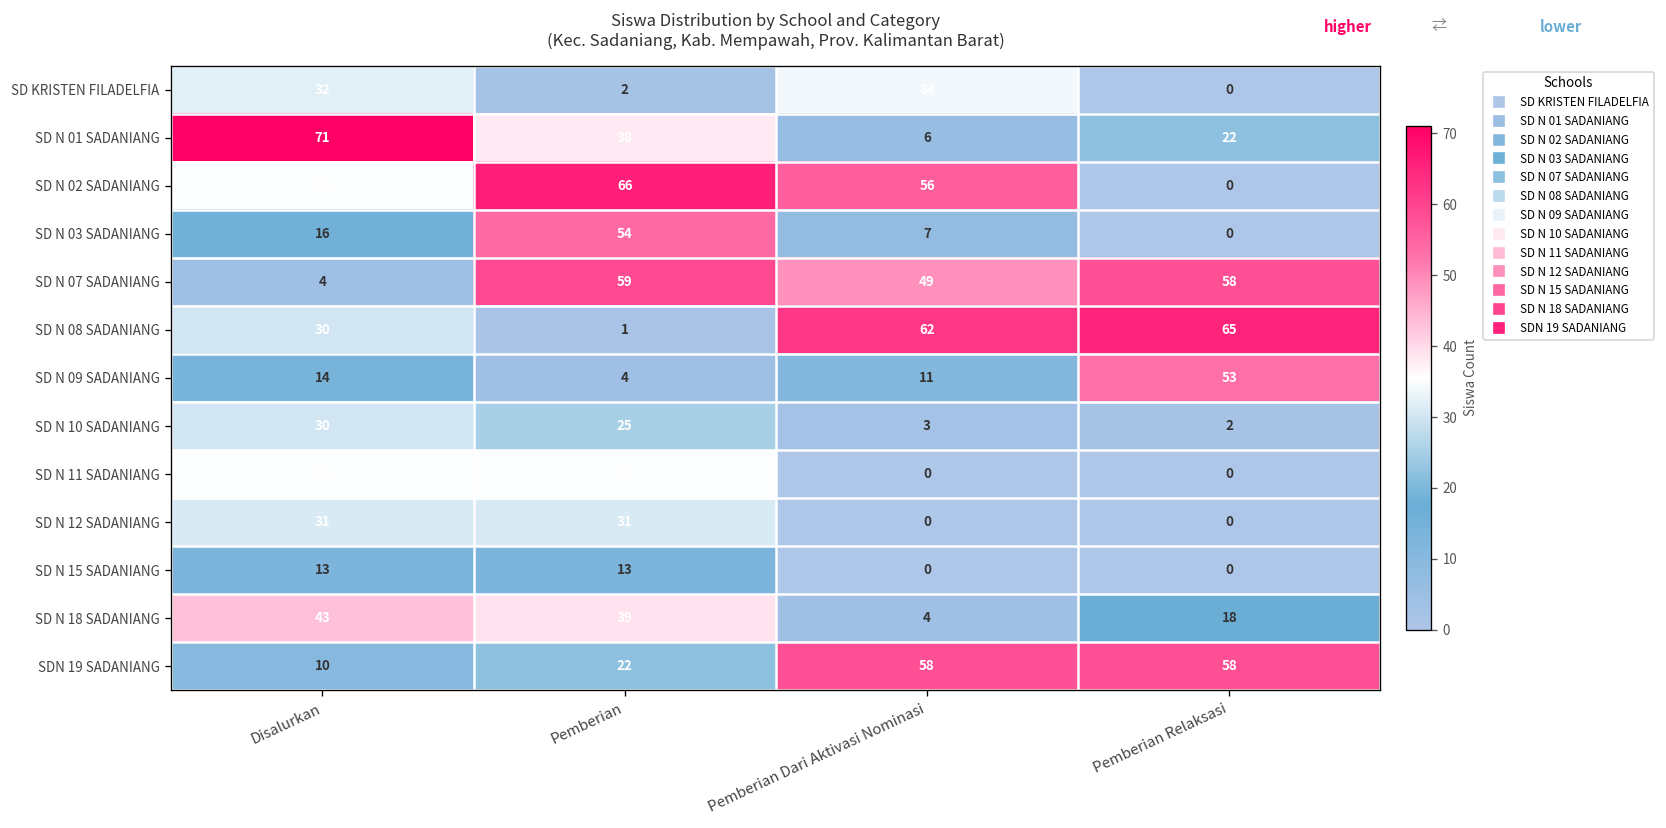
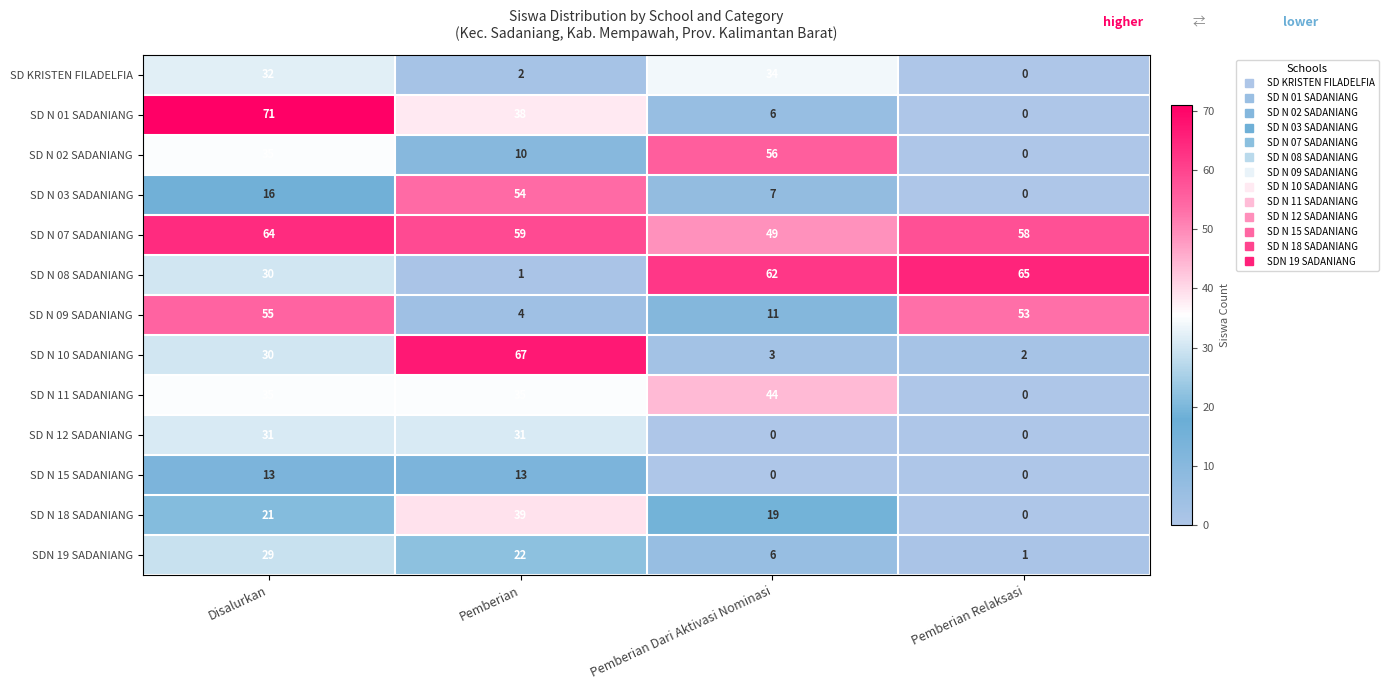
  {
    "SD KRISTEN FILADELFIA": {
      "Pemberian": 2,
      "Pemberian Relaksasi": 0
    },
    "SD N 01 SADANIANG": {
      "Disalurkan": 71,
      "Pemberian Dari Aktivasi Nominasi": 6,
-     "Pemberian Relaksasi": 22
+     "Pemberian Relaksasi": 0
    },
    "SD N 02 SADANIANG": {
-     "Pemberian": 66,
+     "Pemberian": 10,
      "Pemberian Dari Aktivasi Nominasi": 56,
      "Pemberian Relaksasi": 0
    },
    "SD N 03 SADANIANG": {
      "Disalurkan": 16,
      "Pemberian": 54,
      "Pemberian Dari Aktivasi Nominasi": 7,
      "Pemberian Relaksasi": 0
    },
    "SD N 07 SADANIANG": {
-     "Disalurkan": 4,
+     "Disalurkan": 64,
      "Pemberian": 59,
      "Pemberian Dari Aktivasi Nominasi": 49,
      "Pemberian Relaksasi": 58
    },
    "SD N 08 SADANIANG": {
      "Pemberian": 1,
      "Pemberian Dari Aktivasi Nominasi": 62,
      "Pemberian Relaksasi": 65
    },
    "SD N 09 SADANIANG": {
-     "Disalurkan": 14,
+     "Disalurkan": 55,
      "Pemberian": 4,
      "Pemberian Dari Aktivasi Nominasi": 11,
      "Pemberian Relaksasi": 53
    },
    "SD N 10 SADANIANG": {
-     "Pemberian": 25,
+     "Pemberian": 67,
      "Pemberian Dari Aktivasi Nominasi": 3,
      "Pemberian Relaksasi": 2
    },
    "SD N 11 SADANIANG": {
-     "Pemberian Dari Aktivasi Nominasi": 0,
+     "Pemberian Dari Aktivasi Nominasi": 44,
      "Pemberian Relaksasi": 0
    },
    "SD N 12 SADANIANG": {
      "Pemberian Dari Aktivasi Nominasi": 0,
      "Pemberian Relaksasi": 0
    },
    "SD N 15 SADANIANG": {
      "Disalurkan": 13,
      "Pemberian": 13,
      "Pemberian Dari Aktivasi Nominasi": 0,
      "Pemberian Relaksasi": 0
    },
    "SD N 18 SADANIANG": {
-     "Disalurkan": 43,
-     "Pemberian Dari Aktivasi Nominasi": 4,
-     "Pemberian Relaksasi": 18
+     "Disalurkan": 21,
+     "Pemberian Dari Aktivasi Nominasi": 19,
+     "Pemberian Relaksasi": 0
    },
    "SDN 19 SADANIANG": {
-     "Disalurkan": 10,
+     "Disalurkan": 29,
      "Pemberian": 22,
-     "Pemberian Dari Aktivasi Nominasi": 58,
-     "Pemberian Relaksasi": 58
+     "Pemberian Dari Aktivasi Nominasi": 6,
+     "Pemberian Relaksasi": 1
    }
  }
